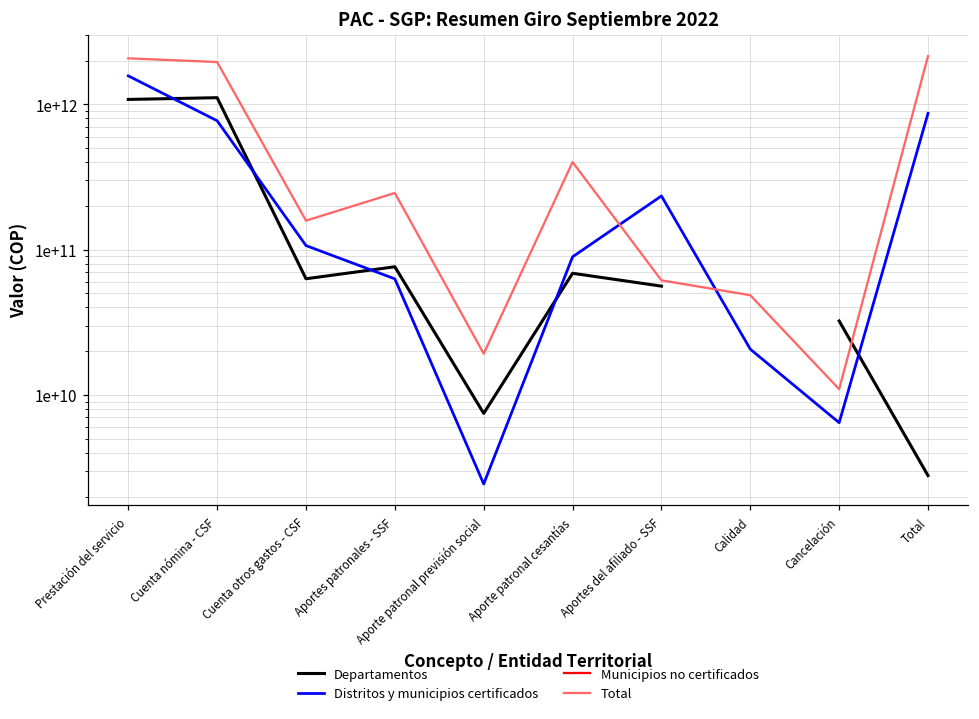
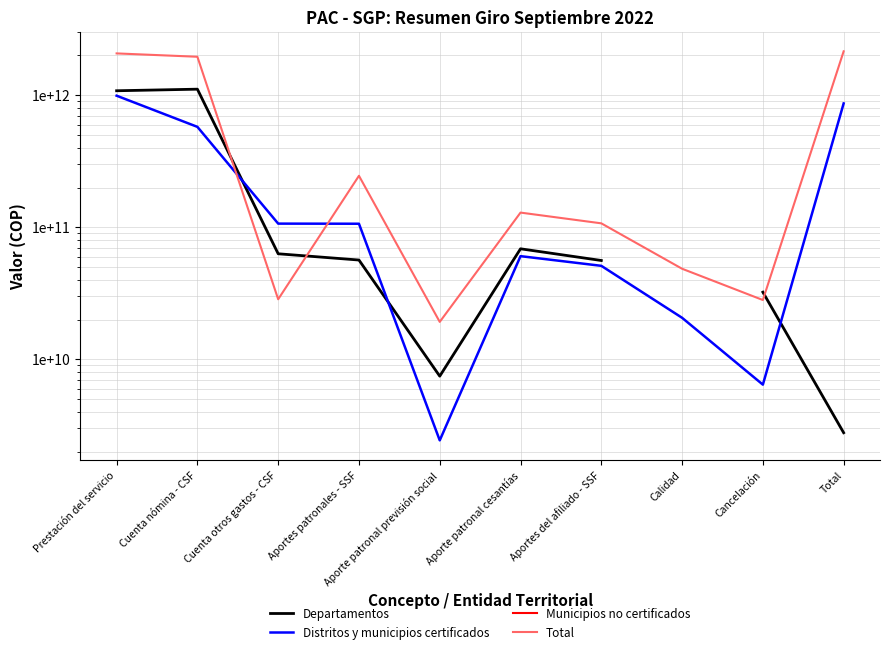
  {
    "Departamentos": {
      "Prestación del servicio": 1100000000000,
      "Cuenta nómina - CSF": 1100000000000,
      "Cuenta otros gastos - CSF": 60000000000,
-     "Aportes patronales - SSF": 80000000000,
+     "Aportes patronales - SSF": 57000000000,
      "Aporte patronal previsión social": 7000000000,
      "Aporte patronal cesantías": 70000000000,
      "Aportes del afiliado - SSF": 56000000000,
      "Cancelación": 32000000000,
      "Total": 2800000000
    },
    "Distritos y municipios certificados": {
-     "Prestación del servicio": 1600000000000,
-     "Cuenta nómina - CSF": 800000000000,
+     "Prestación del servicio": 1000000000000,
+     "Cuenta nómina - CSF": 600000000000,
      "Cuenta otros gastos - CSF": 110000000000,
-     "Aportes patronales - SSF": 60000000000,
+     "Aportes patronales - SSF": 110000000000,
      "Aporte patronal previsión social": 2400000000,
-     "Aporte patronal cesantías": 90000000000,
-     "Aportes del afiliado - SSF": 230000000000,
+     "Aporte patronal cesantías": 60000000000,
+     "Aportes del afiliado - SSF": 51000000000,
      "Calidad": 21000000000,
      "Cancelación": 6000000000,
      "Total": 900000000000
    },
    "Municipios no certificados": {
      "Calidad": 28000000000,
      "Total": 28000000000
    },
    "Total": {
      "Prestación del servicio": 2100000000000,
      "Cuenta nómina - CSF": 2000000000000,
-     "Cuenta otros gastos - CSF": 160000000000,
+     "Cuenta otros gastos - CSF": 29000000000,
      "Aportes patronales - SSF": 250000000000,
      "Aporte patronal previsión social": 19000000000,
-     "Aporte patronal cesantías": 400000000000,
-     "Aportes del afiliado - SSF": 60000000000,
+     "Aporte patronal cesantías": 130000000000,
+     "Aportes del afiliado - SSF": 110000000000,
      "Calidad": 49000000000,
-     "Cancelación": 11000000000,
+     "Cancelación": 28000000000,
      "Total": 2200000000000
    }
  }
